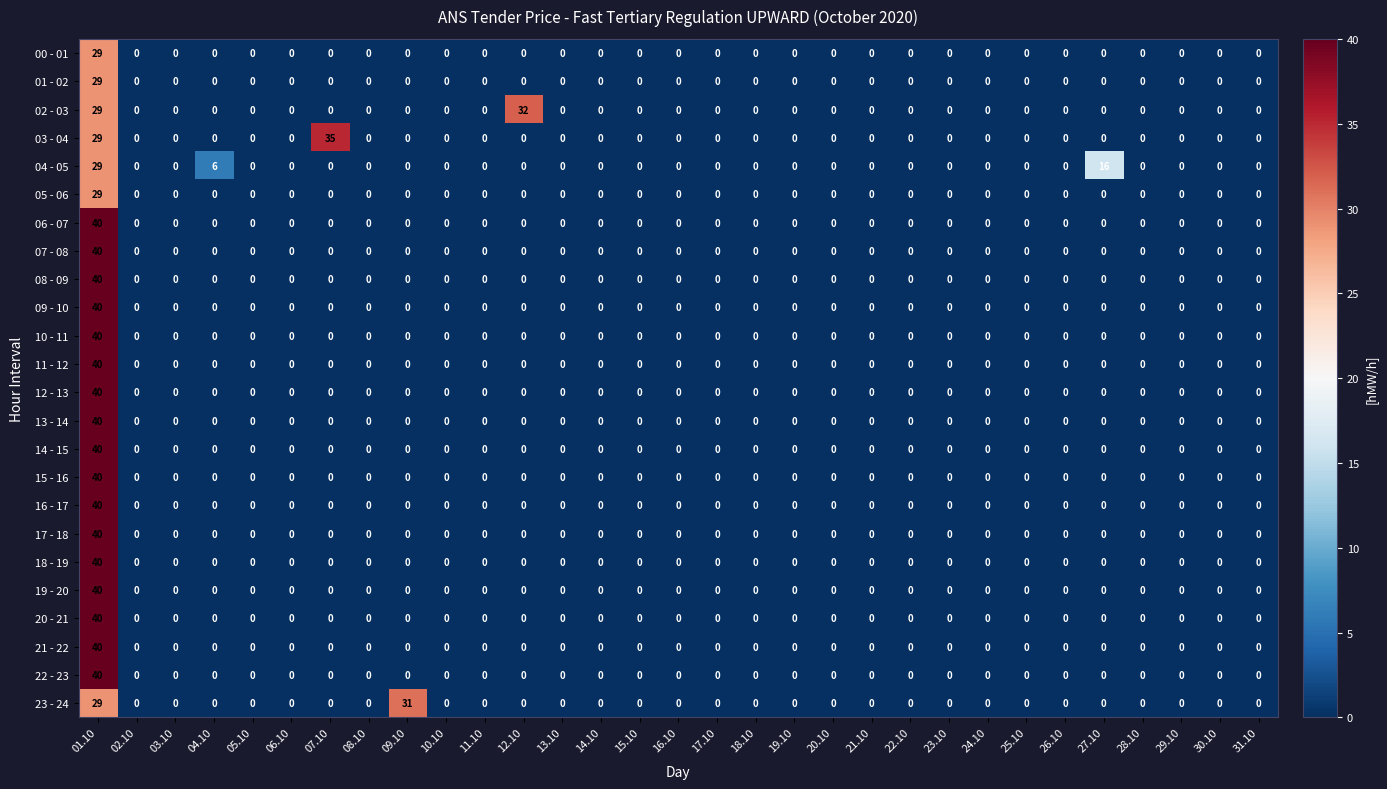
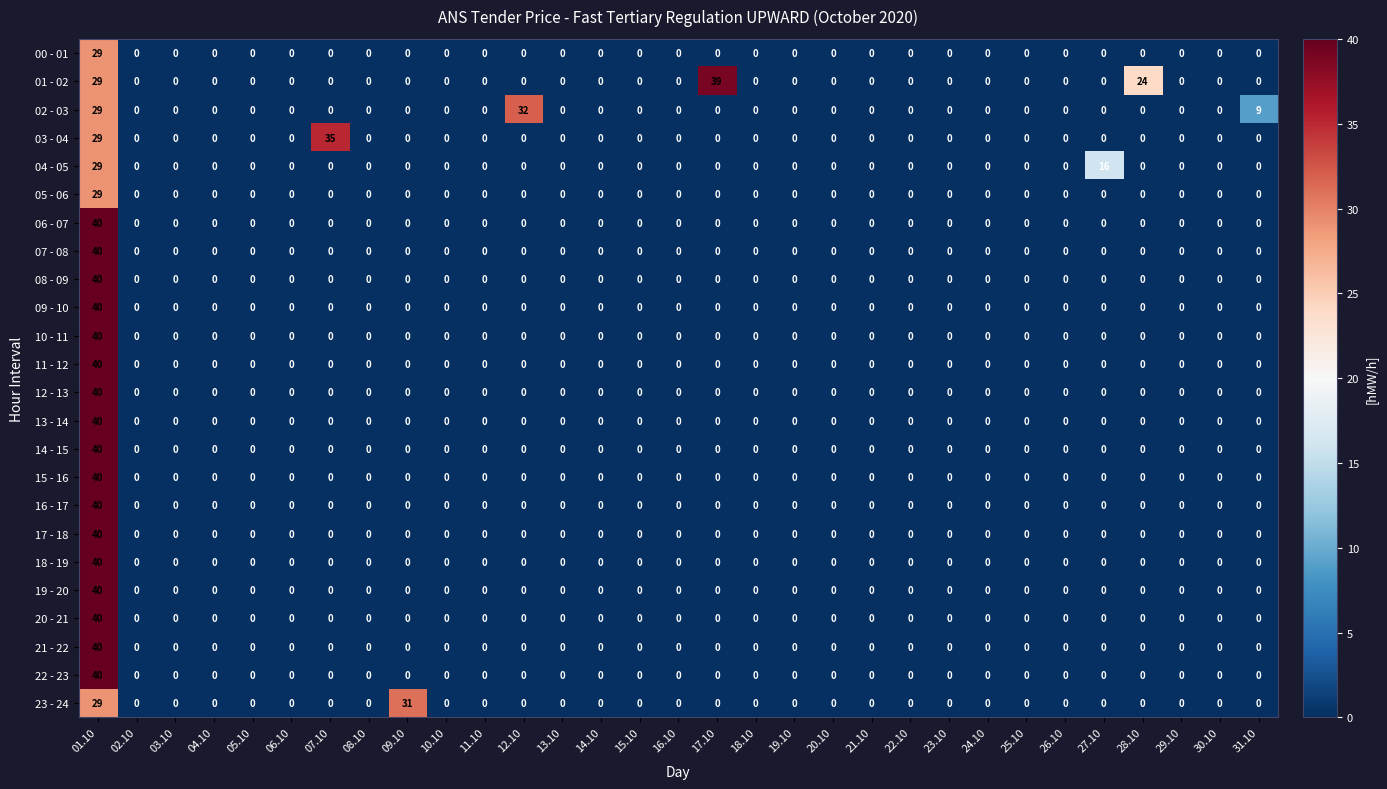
  {
    "01 - 02": {
      "01.10": 29,
      "02.10": 0,
      "03.10": 0,
      "04.10": 0,
      "05.10": 0,
      "06.10": 0,
      "07.10": 0,
      "08.10": 0,
      "09.10": 0,
      "10.10": 0,
      "11.10": 0,
      "12.10": 0,
      "13.10": 0,
      "14.10": 0,
      "15.10": 0,
      "16.10": 0,
-     "17.10": 0,
+     "17.10": 39,
      "18.10": 0,
      "19.10": 0,
      "20.10": 0,
      "21.10": 0,
      "22.10": 0,
      "23.10": 0,
      "24.10": 0,
      "25.10": 0,
      "26.10": 0,
      "27.10": 0,
-     "28.10": 0,
+     "28.10": 24,
      "29.10": 0,
      "30.10": 0,
      "31.10": 0
    },
    "02 - 03": {
      "01.10": 29,
      "02.10": 0,
      "03.10": 0,
      "04.10": 0,
      "05.10": 0,
      "06.10": 0,
      "07.10": 0,
      "08.10": 0,
      "09.10": 0,
      "10.10": 0,
      "11.10": 0,
      "12.10": 32,
      "13.10": 0,
      "14.10": 0,
      "15.10": 0,
      "16.10": 0,
      "17.10": 0,
      "18.10": 0,
      "19.10": 0,
      "20.10": 0,
      "21.10": 0,
      "22.10": 0,
      "23.10": 0,
      "24.10": 0,
      "25.10": 0,
      "26.10": 0,
      "27.10": 0,
      "28.10": 0,
      "29.10": 0,
      "30.10": 0,
-     "31.10": 0
+     "31.10": 9
    },
    "04 - 05": {
      "01.10": 29,
      "02.10": 0,
      "03.10": 0,
-     "04.10": 6,
+     "04.10": 0,
      "05.10": 0,
      "06.10": 0,
      "07.10": 0,
      "08.10": 0,
      "09.10": 0,
      "10.10": 0,
      "11.10": 0,
      "12.10": 0,
      "13.10": 0,
      "14.10": 0,
      "15.10": 0,
      "16.10": 0,
      "17.10": 0,
      "18.10": 0,
      "19.10": 0,
      "20.10": 0,
      "21.10": 0,
      "22.10": 0,
      "23.10": 0,
      "24.10": 0,
      "25.10": 0,
      "26.10": 0,
      "28.10": 0,
      "29.10": 0,
      "30.10": 0,
      "31.10": 0
    }
  }
